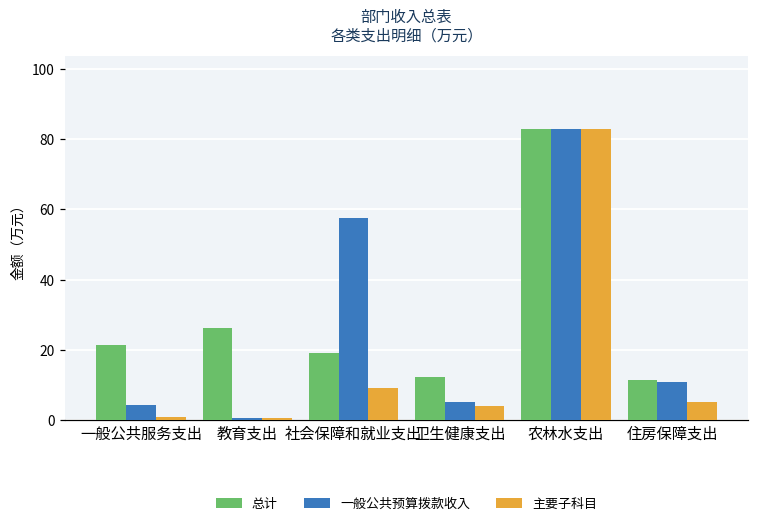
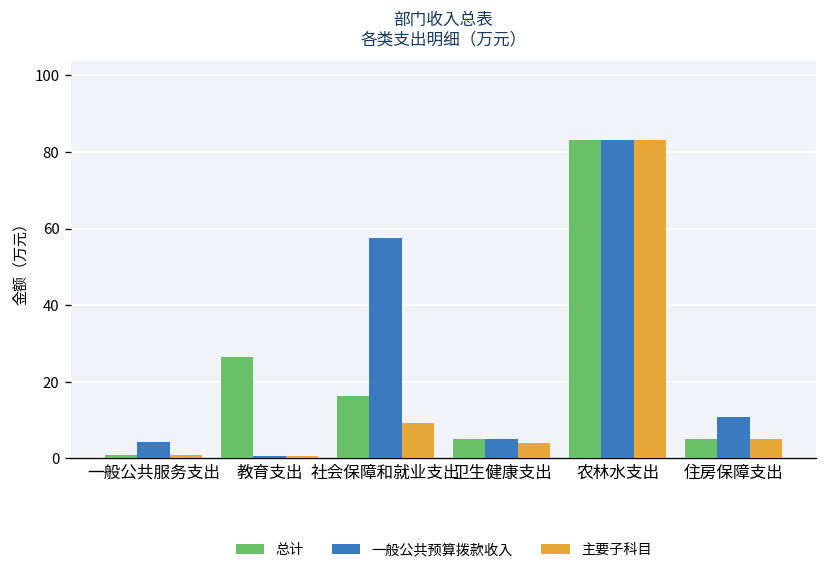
  {
    "总计": {
-     "一般公共服务支出": 21,
+     "一般公共服务支出": 1,
      "教育支出": 26,
-     "社会保障和就业支出": 19,
-     "卫生健康支出": 12,
+     "社会保障和就业支出": 16,
+     "卫生健康支出": 5,
      "农林水支出": 83,
-     "住房保障支出": 11
+     "住房保障支出": 5
    },
    "一般公共预算拨款收入": {
      "一般公共服务支出": 4,
      "社会保障和就业支出": 58,
      "卫生健康支出": 5,
      "农林水支出": 83,
      "住房保障支出": 11
    },
    "主要子科目": {
      "一般公共服务支出": 1,
      "社会保障和就业支出": 9,
      "卫生健康支出": 4,
      "农林水支出": 83,
      "住房保障支出": 5
    }
  }
